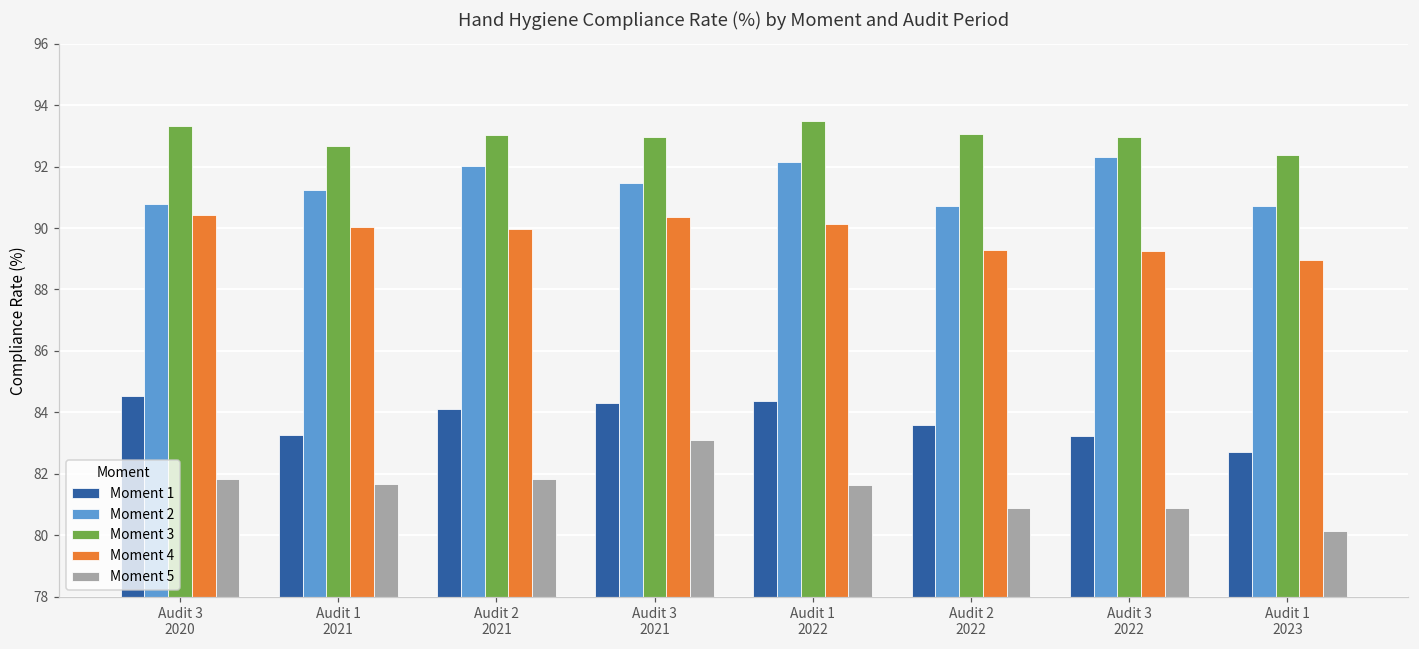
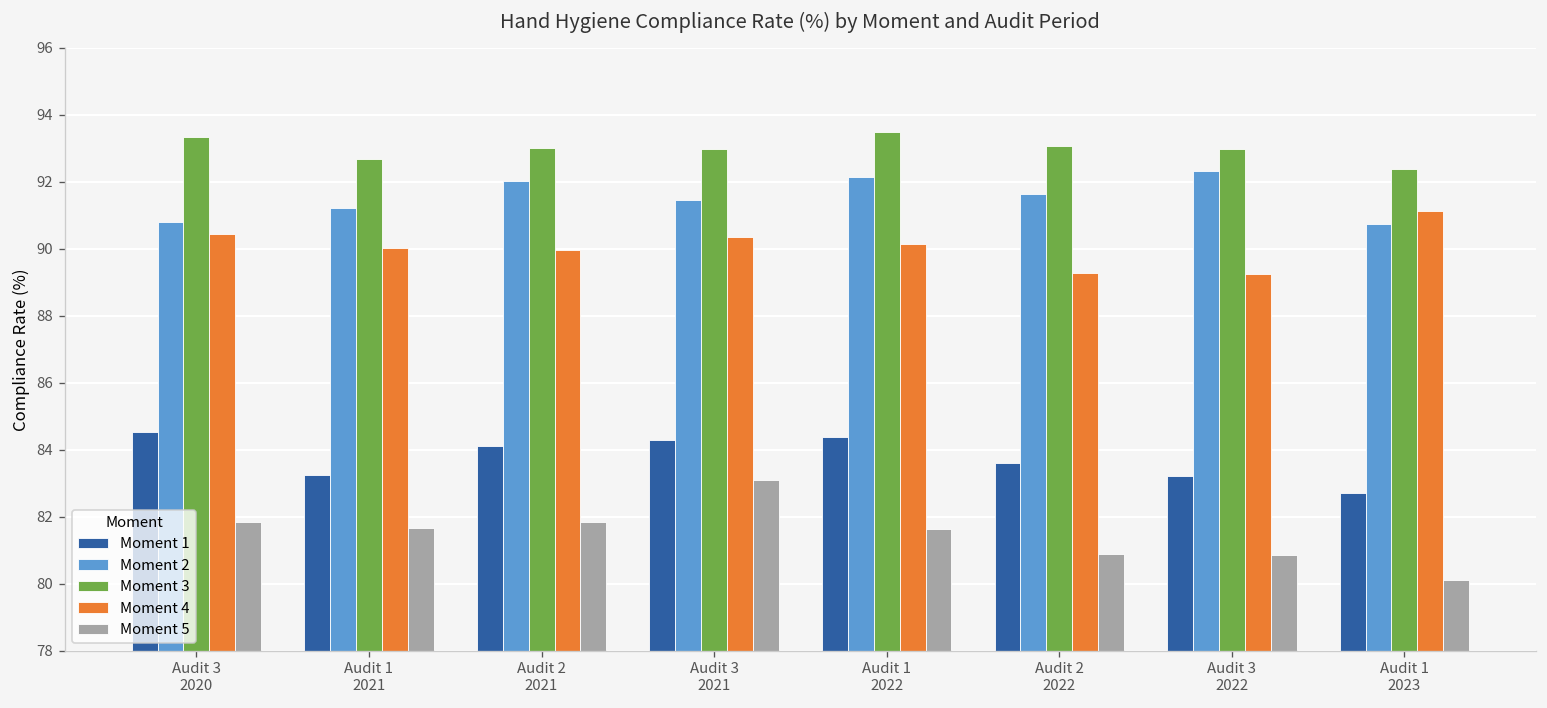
  {
    "Moment 1": {
      "Audit 3 2020": 84.5,
      "Audit 1 2021": 83.3,
      "Audit 2 2021": 84.1,
      "Audit 3 2021": 84.3,
      "Audit 1 2022": 84.4,
      "Audit 2 2022": 83.6,
      "Audit 3 2022": 83.2,
      "Audit 1 2023": 82.7
    },
    "Moment 2": {
      "Audit 3 2020": 90.8,
      "Audit 1 2021": 91.2,
      "Audit 2 2021": 92.0,
      "Audit 3 2021": 91.5,
      "Audit 1 2022": 92.1,
-     "Audit 2 2022": 90.7,
+     "Audit 2 2022": 91.6,
      "Audit 3 2022": 92.3,
      "Audit 1 2023": 90.7
    },
    "Moment 3": {
      "Audit 3 2020": 93.3,
      "Audit 1 2021": 92.7,
      "Audit 2 2021": 93.0,
      "Audit 3 2021": 93.0,
      "Audit 1 2022": 93.5,
      "Audit 2 2022": 93.1,
      "Audit 3 2022": 93.0,
      "Audit 1 2023": 92.4
    },
    "Moment 4": {
      "Audit 3 2020": 90.4,
      "Audit 1 2021": 90.0,
      "Audit 2 2021": 90.0,
      "Audit 3 2021": 90.4,
      "Audit 1 2022": 90.1,
      "Audit 2 2022": 89.3,
      "Audit 3 2022": 89.3,
-     "Audit 1 2023": 89.0
+     "Audit 1 2023": 91.1
    },
    "Moment 5": {
      "Audit 3 2020": 81.8,
      "Audit 1 2021": 81.7,
      "Audit 2 2021": 81.8,
      "Audit 3 2021": 83.1,
      "Audit 1 2022": 81.6,
      "Audit 2 2022": 80.9,
      "Audit 3 2022": 80.9,
      "Audit 1 2023": 80.1
    }
  }
